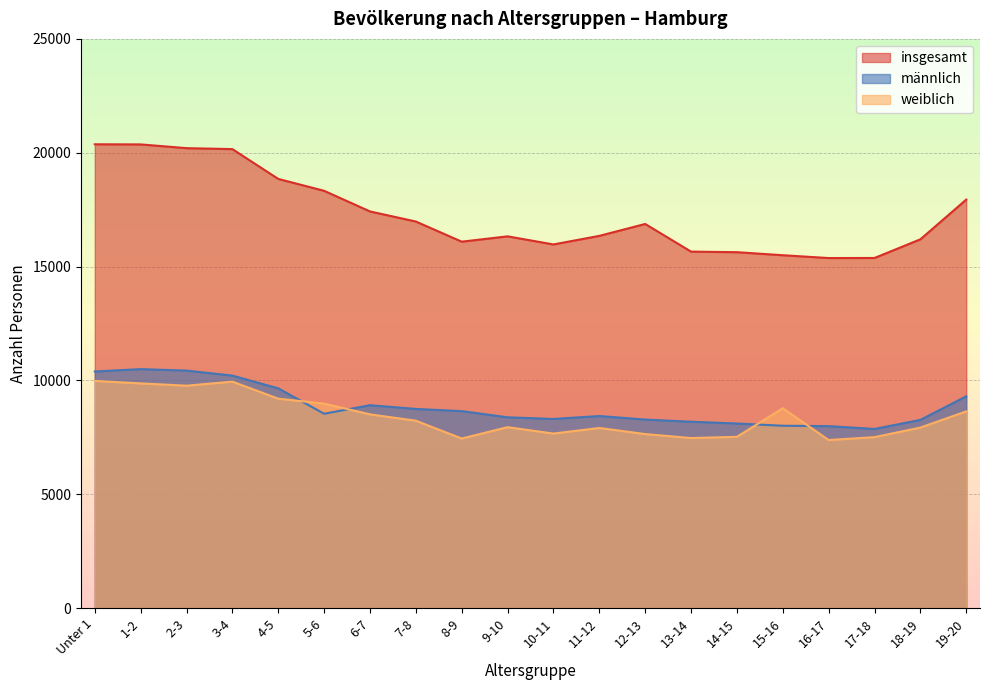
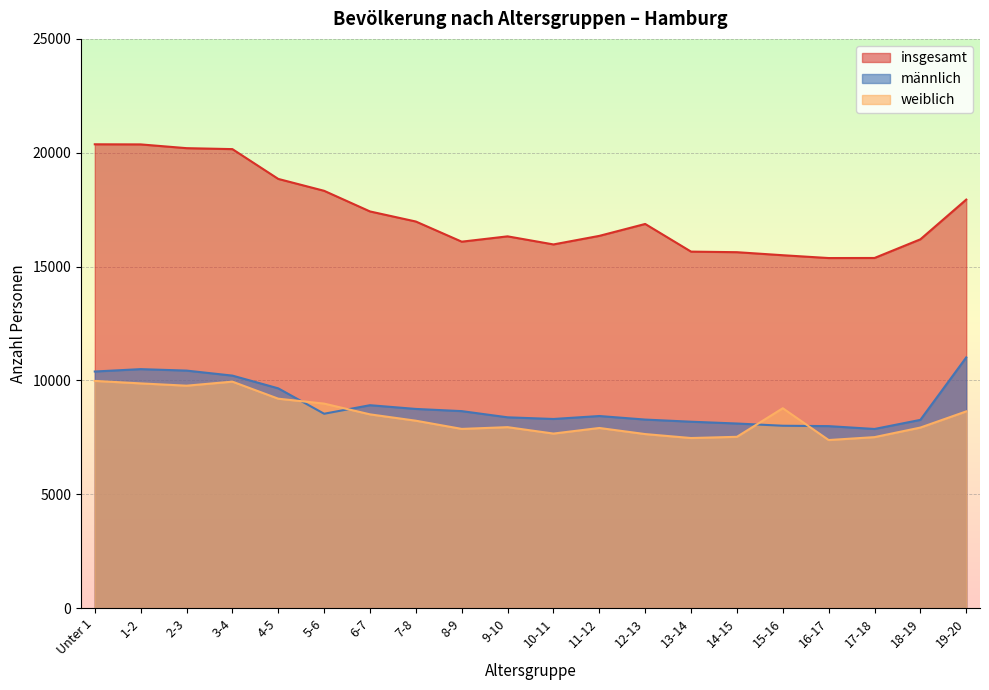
  {
    "insgesamt": {
      "Unter 1": 20400,
      "1-2": 20400,
      "2-3": 20200,
      "3-4": 20200,
      "4-5": 18900,
      "5-6": 18300,
      "6-7": 17400,
      "7-8": 17000,
      "8-9": 16100,
      "9-10": 16300,
      "10-11": 16000,
      "11-12": 16300,
      "12-13": 16900,
      "13-14": 15700,
      "14-15": 15600,
      "15-16": 15500,
      "16-17": 15400,
      "17-18": 15400,
      "18-19": 16200,
      "19-20": 17900
    },
    "männlich": {
      "Unter 1": 10400,
      "1-2": 10500,
      "2-3": 10400,
      "3-4": 10200,
      "4-5": 9700,
      "5-6": 8500,
      "6-7": 8900,
      "7-8": 8700,
      "8-9": 8700,
      "9-10": 8400,
      "10-11": 8300,
      "11-12": 8400,
      "12-13": 8300,
      "13-14": 8200,
      "14-15": 8100,
      "15-16": 8000,
      "16-17": 8000,
      "17-18": 7900,
      "18-19": 8300,
-     "19-20": 9300
+     "19-20": 11000
    },
    "weiblich": {
      "Unter 1": 10000,
      "1-2": 9900,
      "2-3": 9800,
      "3-4": 9900,
      "4-5": 9200,
      "5-6": 9000,
      "6-7": 8500,
      "7-8": 8200,
-     "8-9": 7400,
+     "8-9": 7900,
      "9-10": 7900,
      "10-11": 7700,
      "11-12": 7900,
      "12-13": 7600,
      "13-14": 7500,
      "14-15": 7500,
      "15-16": 8800,
      "16-17": 7400,
      "17-18": 7500,
      "18-19": 7900,
      "19-20": 8600
    }
  }
